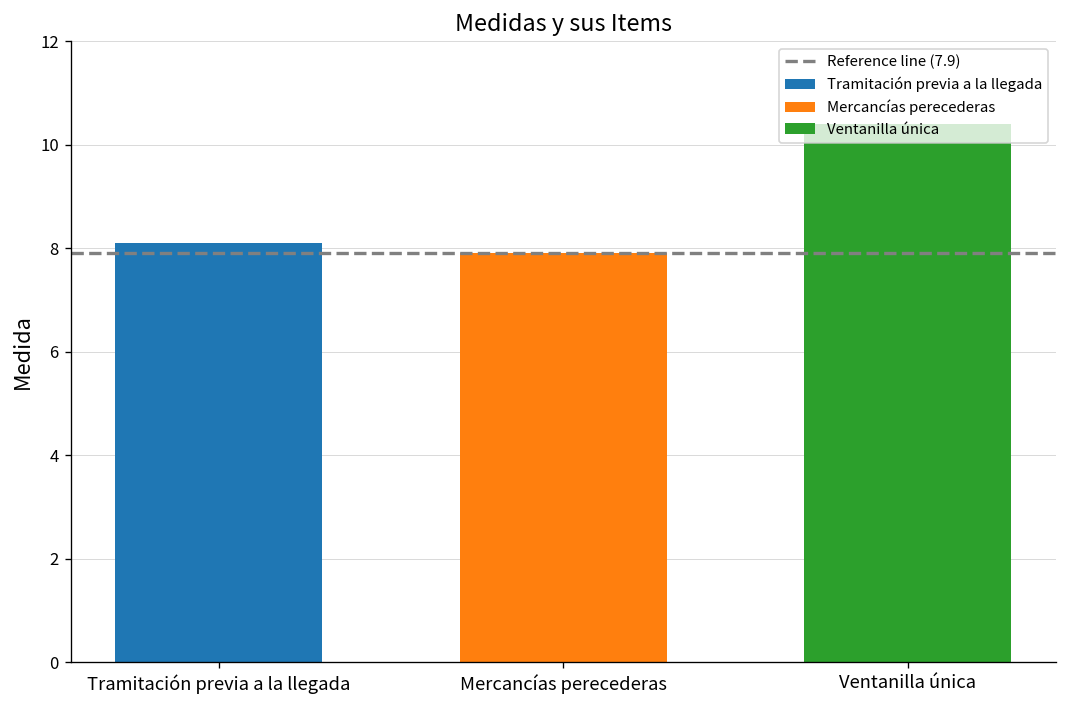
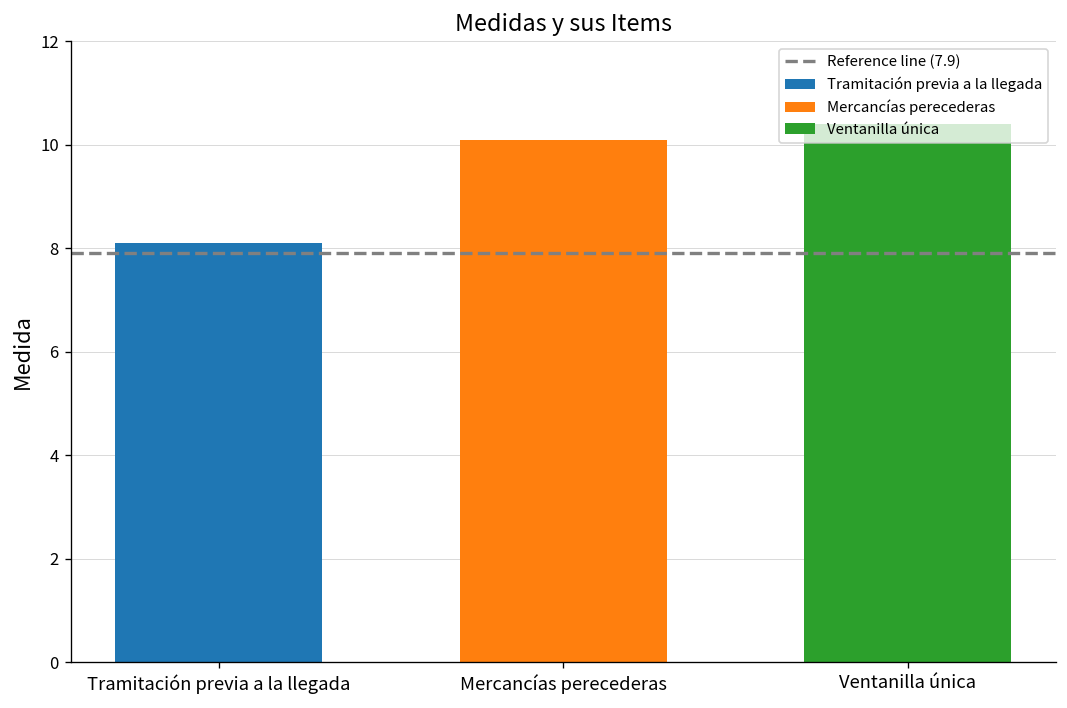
  {
    "Tramitación previa a la llegada": 8.1,
-   "Mercancías perecederas": 7.9
+   "Mercancías perecederas": 10.1
  }
